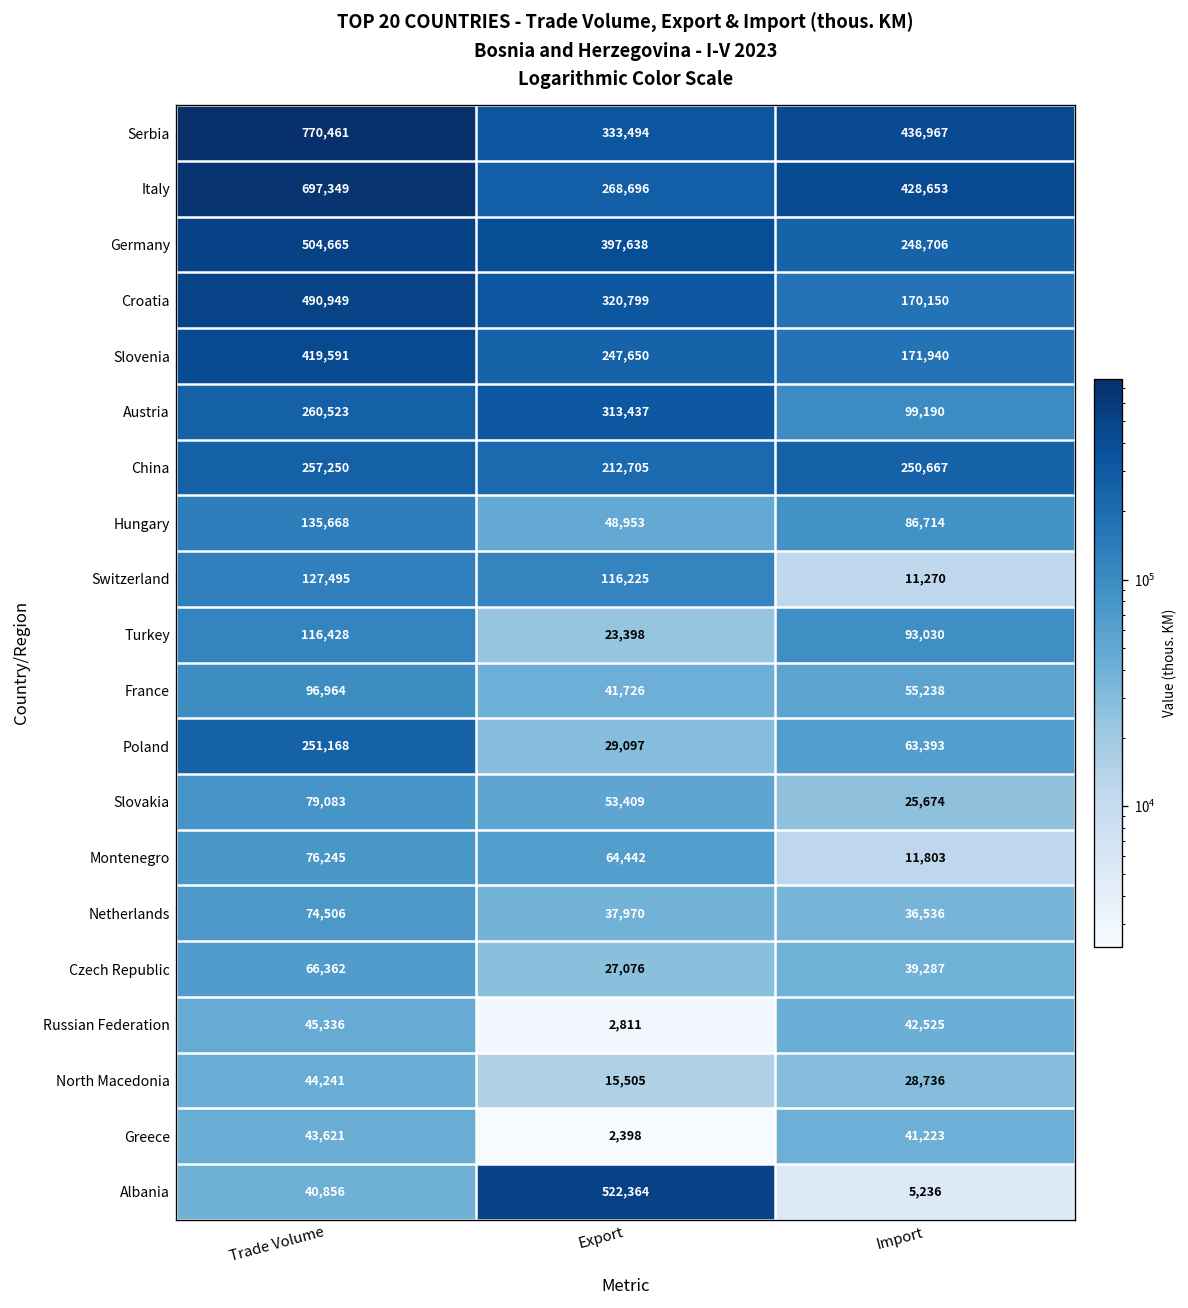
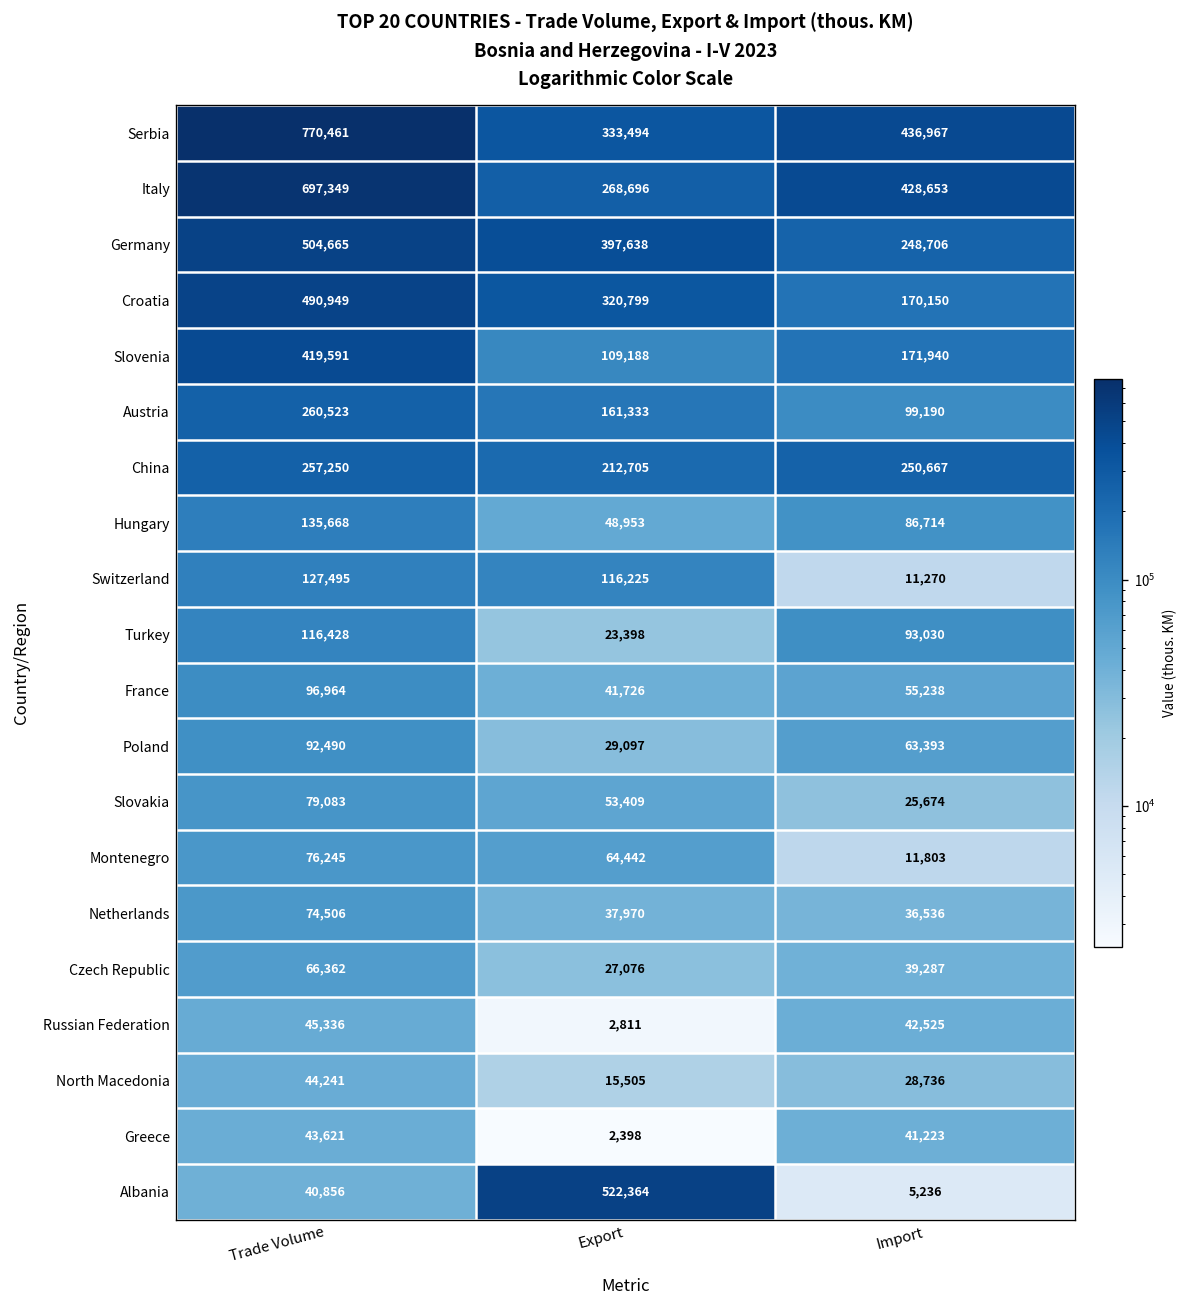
  {
    "Serbia": {
      "Trade Volume": "770,461",
      "Export": "333,494",
      "Import": "436,967"
    },
    "Italy": {
      "Trade Volume": "697,349",
      "Export": "268,696",
      "Import": "428,653"
    },
    "Germany": {
      "Trade Volume": "504,665",
      "Export": "397,638",
      "Import": "248,706"
    },
    "Croatia": {
      "Trade Volume": "490,949",
      "Export": "320,799",
      "Import": "170,150"
    },
    "Slovenia": {
      "Trade Volume": "419,591",
-     "Export": "247,650",
+     "Export": "109,188",
      "Import": "171,940"
    },
    "Austria": {
      "Trade Volume": "260,523",
-     "Export": "313,437",
+     "Export": "161,333",
      "Import": "99,190"
    },
    "China": {
      "Trade Volume": "257,250",
      "Export": "212,705",
      "Import": "250,667"
    },
    "Hungary": {
      "Trade Volume": "135,668",
      "Export": "48,953",
      "Import": "86,714"
    },
    "Switzerland": {
      "Trade Volume": "127,495",
      "Export": "116,225",
      "Import": "11,270"
    },
    "Turkey": {
      "Trade Volume": "116,428",
      "Export": "23,398",
      "Import": "93,030"
    },
    "France": {
      "Trade Volume": "96,964",
      "Export": "41,726",
      "Import": "55,238"
    },
    "Poland": {
-     "Trade Volume": "251,168",
+     "Trade Volume": "92,490",
      "Export": "29,097",
      "Import": "63,393"
    },
    "Slovakia": {
      "Trade Volume": "79,083",
      "Export": "53,409",
      "Import": "25,674"
    },
    "Montenegro": {
      "Trade Volume": "76,245",
      "Export": "64,442",
      "Import": "11,803"
    },
    "Netherlands": {
      "Trade Volume": "74,506",
      "Export": "37,970",
      "Import": "36,536"
    },
    "Czech Republic": {
      "Trade Volume": "66,362",
      "Export": "27,076",
      "Import": "39,287"
    },
    "Russian Federation": {
      "Trade Volume": "45,336",
      "Export": "2,811",
      "Import": "42,525"
    },
    "North Macedonia": {
      "Trade Volume": "44,241",
      "Export": "15,505",
      "Import": "28,736"
    },
    "Greece": {
      "Trade Volume": "43,621",
      "Export": "2,398",
      "Import": "41,223"
    },
    "Albania": {
      "Trade Volume": "40,856",
      "Export": "522,364",
      "Import": "5,236"
    }
  }
